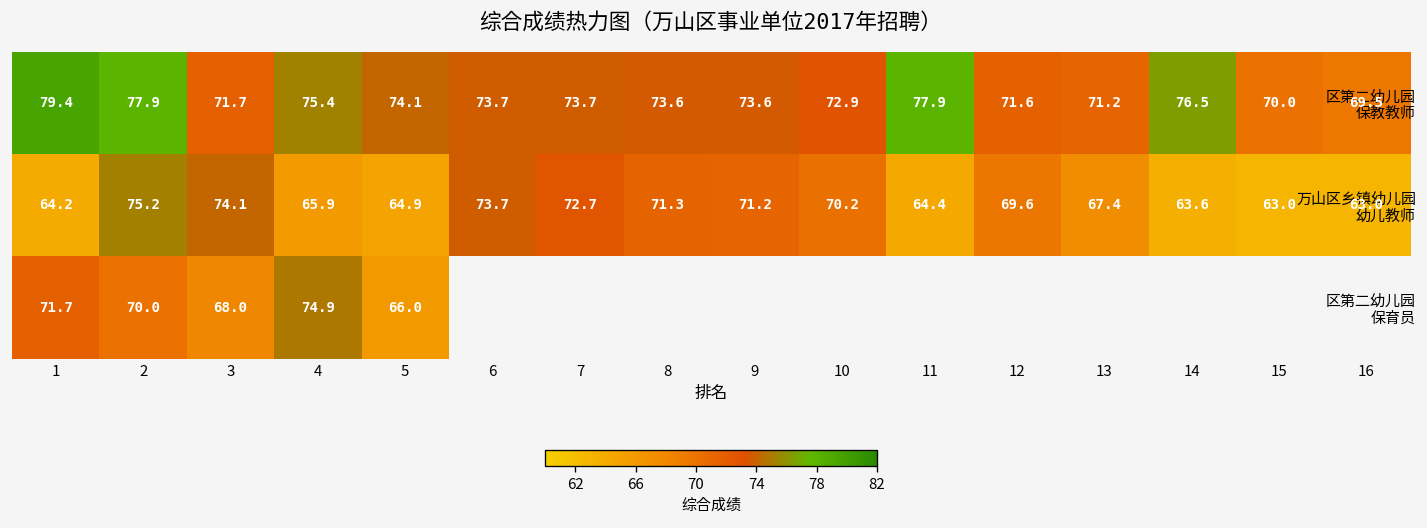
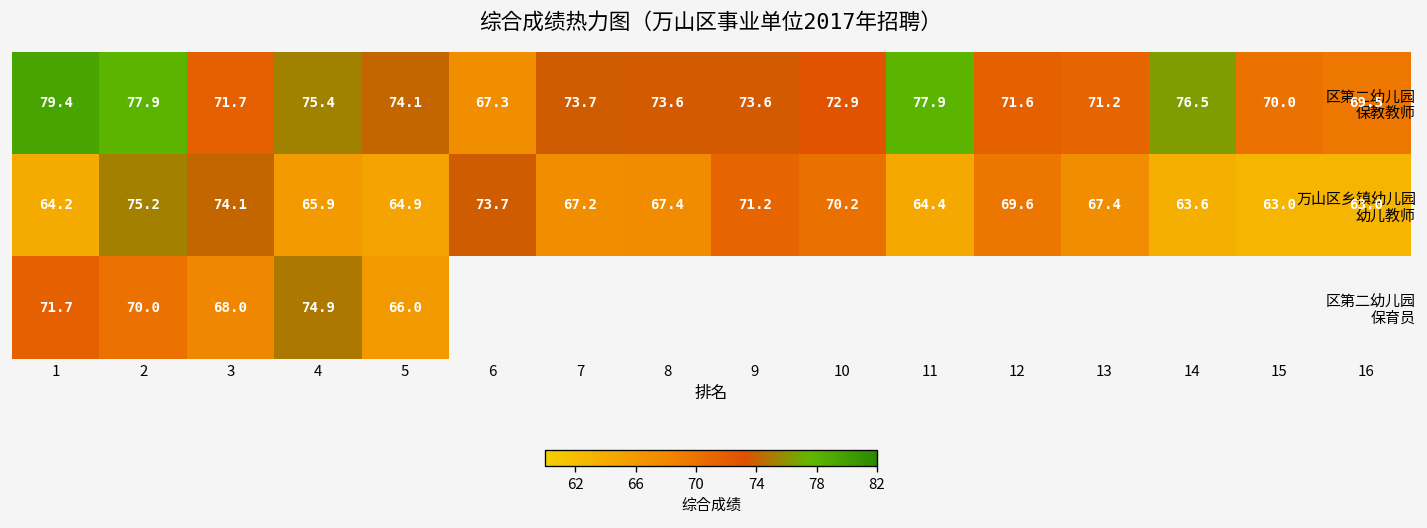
  {
    "区第二幼儿园 保教教师": {
      "1": 79.4,
      "2": 77.9,
      "3": 71.7,
      "4": 75.4,
      "5": 74.1,
-     "6": 73.7,
+     "6": 67.3,
      "7": 73.7,
      "8": 73.6,
      "9": 73.6,
      "10": 72.9,
      "11": 77.9,
      "12": 71.6,
      "13": 71.2,
      "14": 76.5,
      "15": 70.0,
      "16": 69.5
    },
    "万山区乡镇幼儿园 幼儿教师": {
      "1": 64.2,
      "2": 75.2,
      "3": 74.1,
      "4": 65.9,
      "5": 64.9,
      "6": 73.7,
-     "7": 72.7,
-     "8": 71.3,
+     "7": 67.2,
+     "8": 67.4,
      "9": 71.2,
      "10": 70.2,
      "11": 64.4,
      "12": 69.6,
      "13": 67.4,
      "14": 63.6,
      "15": 63.0,
      "16": 63.0
    },
    "区第二幼儿园 保育员": {
      "1": 71.7,
      "2": 70.0,
      "3": 68.0,
      "4": 74.9,
      "5": 66.0
    }
  }
